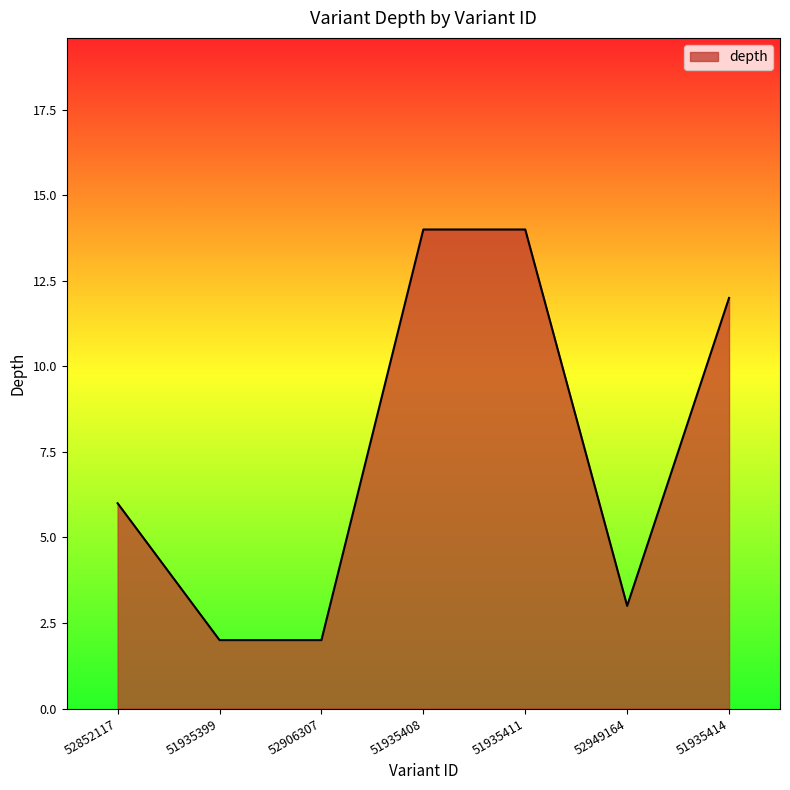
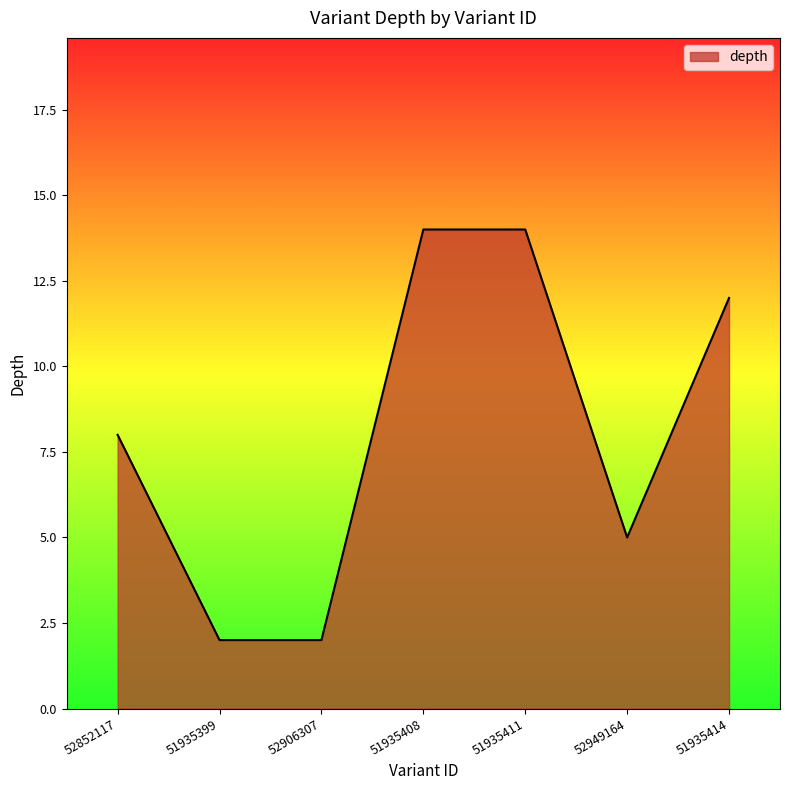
  {
-   "52852117": 6,
+   "52852117": 8,
    "51935399": 2,
    "52906307": 2,
    "51935408": 14,
    "51935411": 14,
-   "52949164": 3,
+   "52949164": 5,
    "51935414": 12
  }
